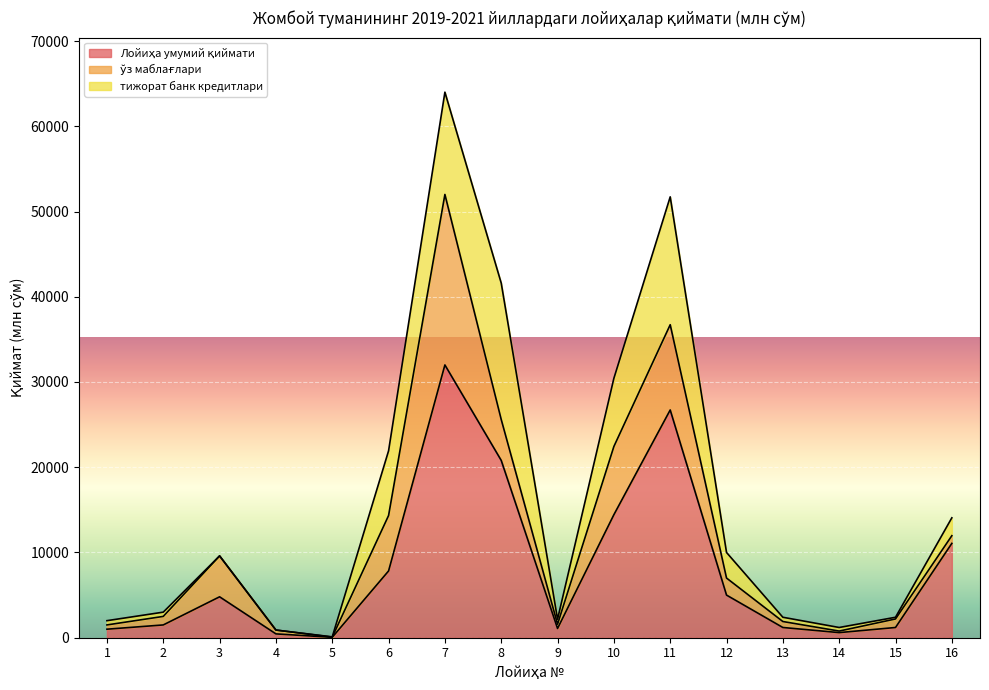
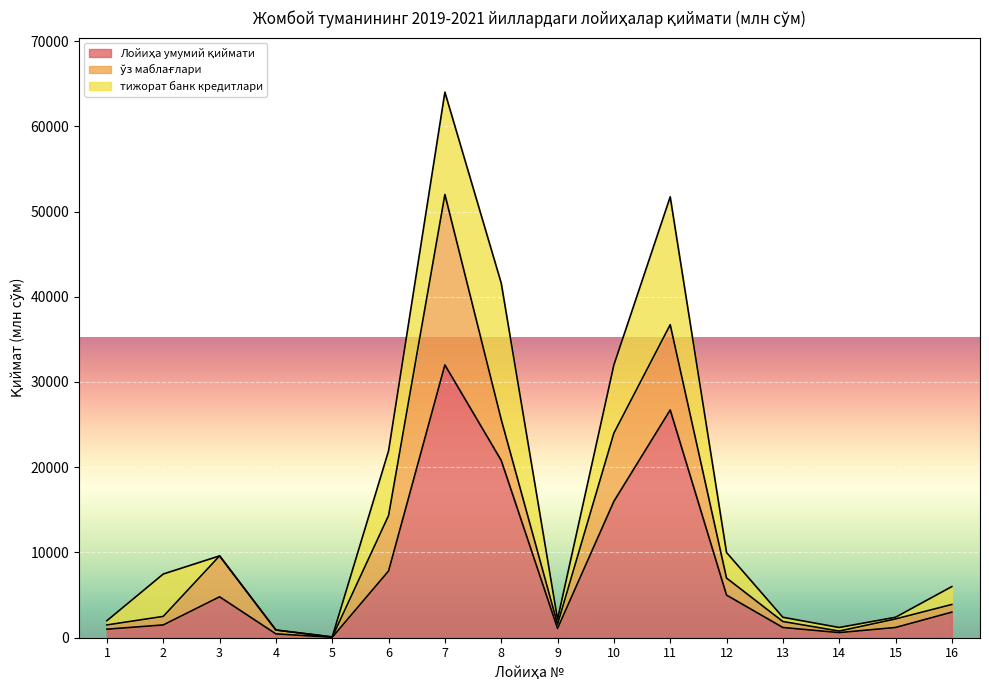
  {
    "Лойиҳа умумий қиймати": {
      "1": 1000,
      "2": 2000,
      "3": 5000,
      "4": 0,
      "6": 8000,
      "7": 32000,
      "8": 21000,
      "9": 1000,
-     "10": 14000,
+     "10": 16000,
      "11": 27000,
      "12": 5000,
      "13": 1000,
      "15": 1000,
-     "16": 11000
+     "16": 3000
    },
    "ўз маблағлари": {
      "1": 1000,
      "2": 1000,
      "6": 7000,
      "7": 20000,
      "8": 5000,
      "9": 1000,
      "10": 8000,
      "11": 10000,
      "12": 2000,
      "13": 1000,
      "16": 1000
    },
    "тижорат банк кредитлари": {
      "1": 1000,
-     "2": 1000,
+     "2": 5000,
      "6": 8000,
      "7": 12000,
      "8": 16000,
      "9": 1000,
      "10": 8000,
      "11": 15000,
      "12": 3000,
      "13": 1000,
      "14": 0,
      "16": 2000
    }
  }
